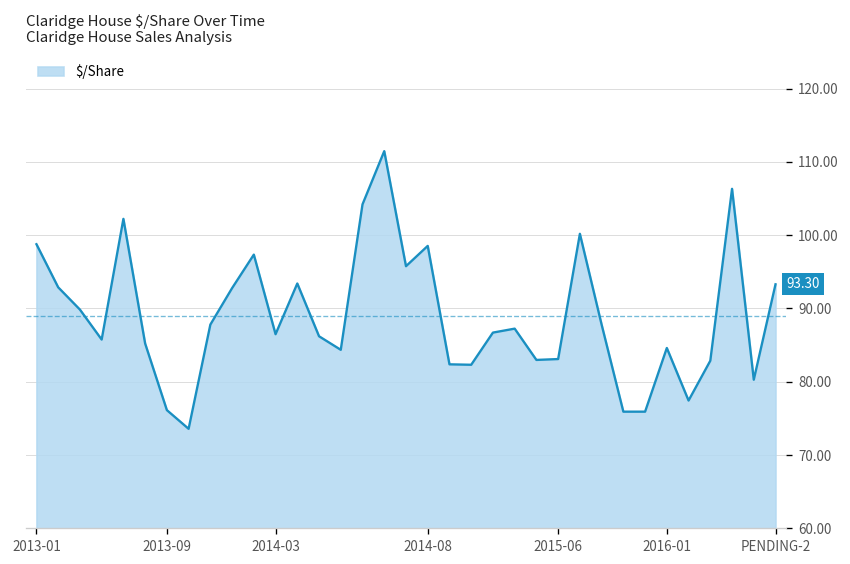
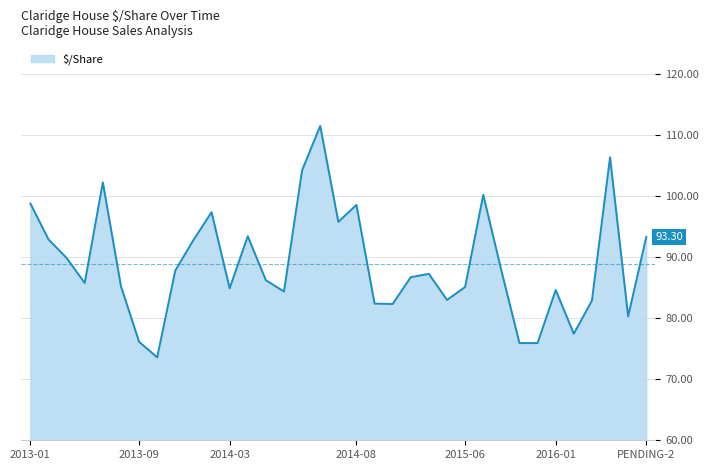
  {
    "2013-01": 99,
    "2013-09": 76,
-   "2014-03": 86,
+   "2014-03": 85,
    "2014-08": 99,
-   "2015-06": 83
+   "2015-06": 85
  }
